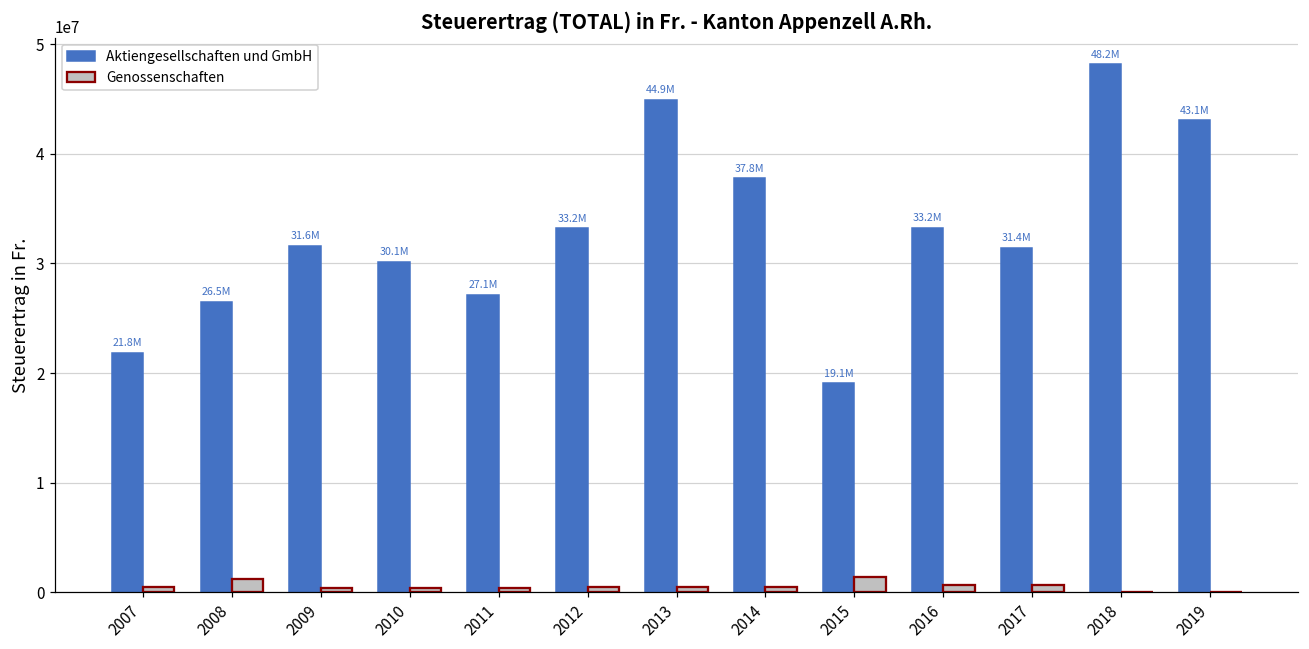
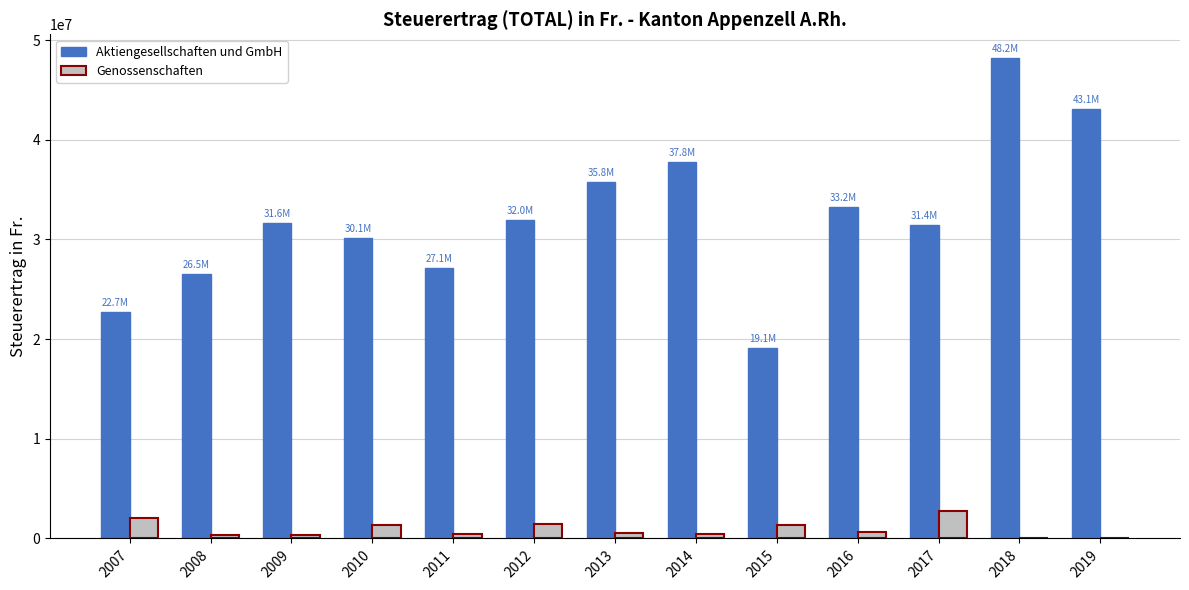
  {
    "Aktiengesellschaften und GmbH": {
-     "2007": "21.8M",
+     "2007": "22.7M",
      "2008": "26.5M",
      "2009": "31.6M",
      "2010": "30.1M",
      "2011": "27.1M",
-     "2012": "33.2M",
-     "2013": "44.9M",
+     "2012": "32.0M",
+     "2013": "35.8M",
      "2014": "37.8M",
      "2015": "19.1M",
      "2016": "33.2M",
      "2017": "31.4M",
      "2018": "48.2M",
      "2019": "43.1M"
    },
    "Genossenschaften": {
-     "2007": "0",
-     "2008": "1000000",
+     "2007": "2000000",
+     "2008": "0",
      "2009": "0",
-     "2010": "0",
+     "2010": "1000000",
      "2011": "0",
-     "2012": "0",
+     "2012": "1000000",
      "2013": "1000000",
      "2014": "0",
      "2015": "1000000",
      "2016": "1000000",
-     "2017": "1000000",
+     "2017": "3000000",
      "2018": "0",
      "2019": "0"
    }
  }
